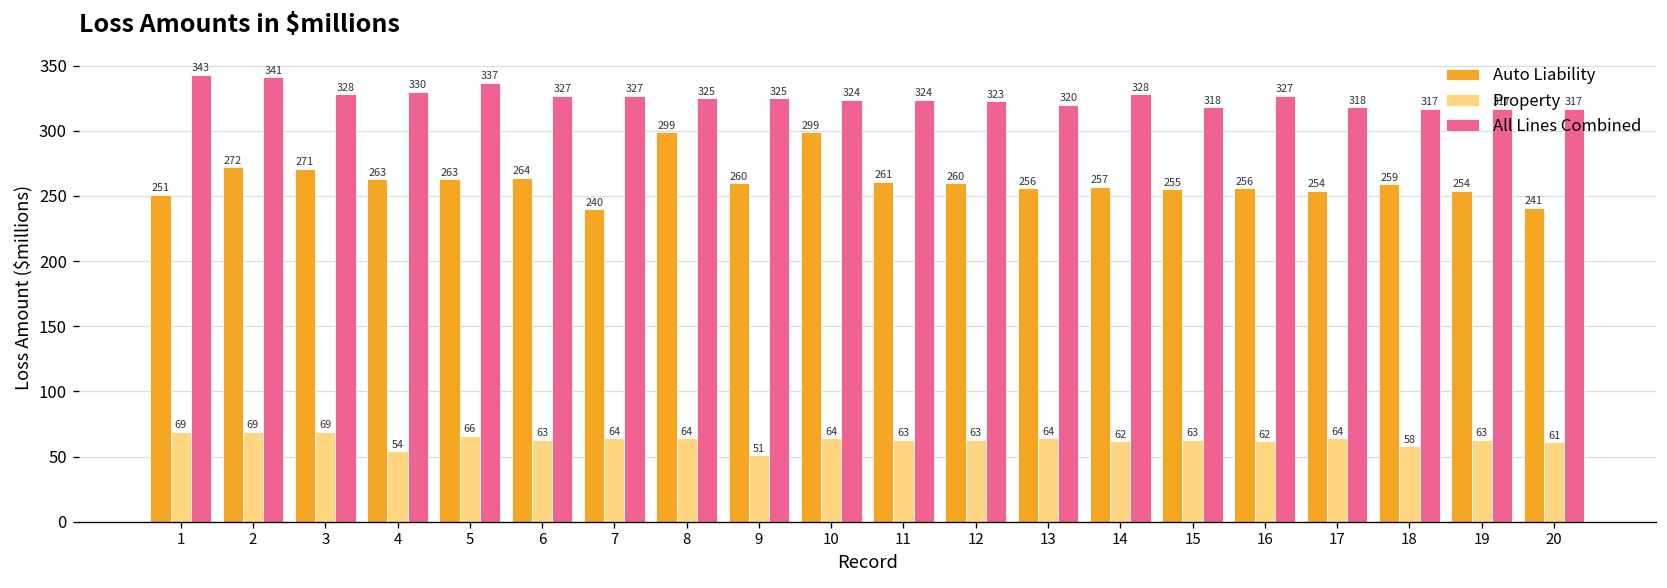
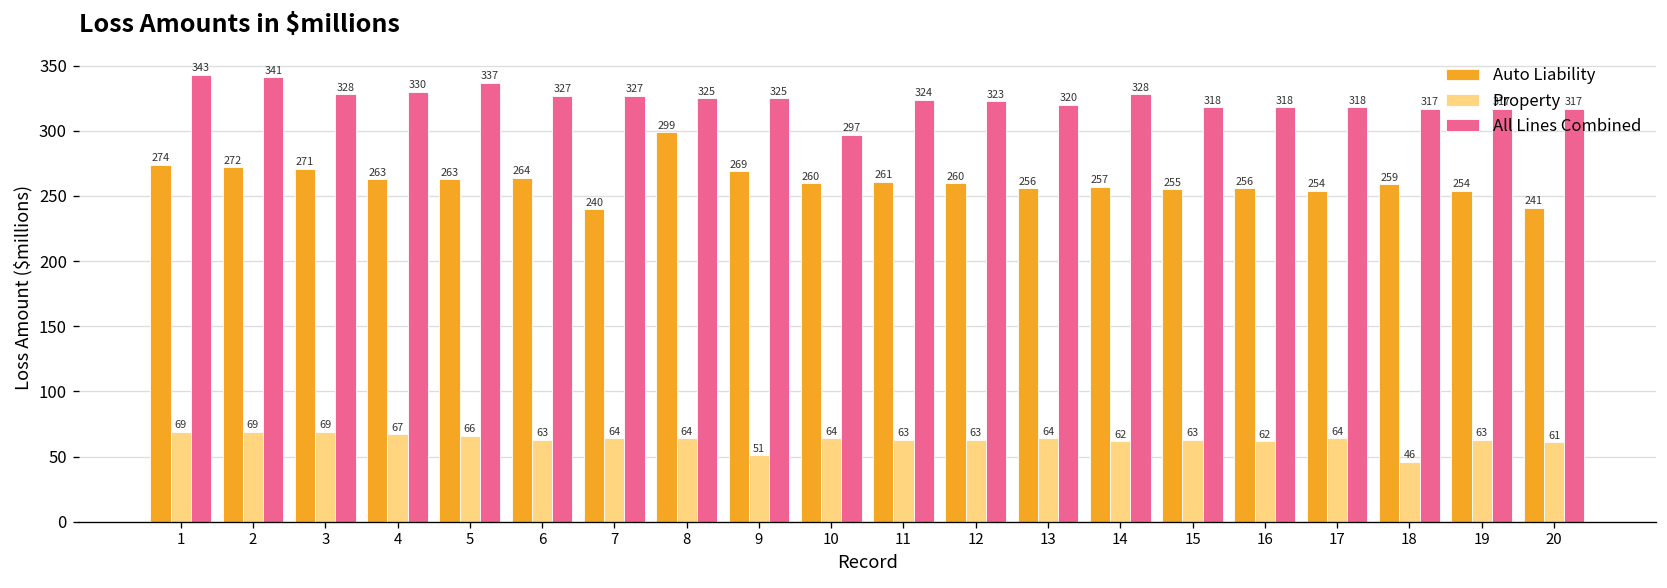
  {
    "Auto Liability": {
-     "1": 251,
+     "1": 274,
      "2": 272,
      "3": 271,
      "4": 263,
      "5": 263,
      "6": 264,
      "7": 240,
      "8": 299,
-     "9": 260,
-     "10": 299,
+     "9": 269,
+     "10": 260,
      "11": 261,
      "12": 260,
      "13": 256,
      "14": 257,
      "15": 255,
      "16": 256,
      "17": 254,
      "18": 259,
      "19": 254,
      "20": 241
    },
    "Property": {
      "1": 69,
      "2": 69,
      "3": 69,
-     "4": 54,
+     "4": 67,
      "5": 66,
      "6": 63,
      "7": 64,
      "8": 64,
      "9": 51,
      "10": 64,
      "11": 63,
      "12": 63,
      "13": 64,
      "14": 62,
      "15": 63,
      "16": 62,
      "17": 64,
-     "18": 58,
+     "18": 46,
      "19": 63,
      "20": 61
    },
    "All Lines Combined": {
      "1": 343,
      "2": 341,
      "3": 328,
      "4": 330,
      "5": 337,
      "6": 327,
      "7": 327,
      "8": 325,
      "9": 325,
-     "10": 324,
+     "10": 297,
      "11": 324,
      "12": 323,
      "13": 320,
      "14": 328,
      "15": 318,
-     "16": 327,
+     "16": 318,
      "17": 318,
      "18": 317,
      "19": 317,
      "20": 317
    }
  }
